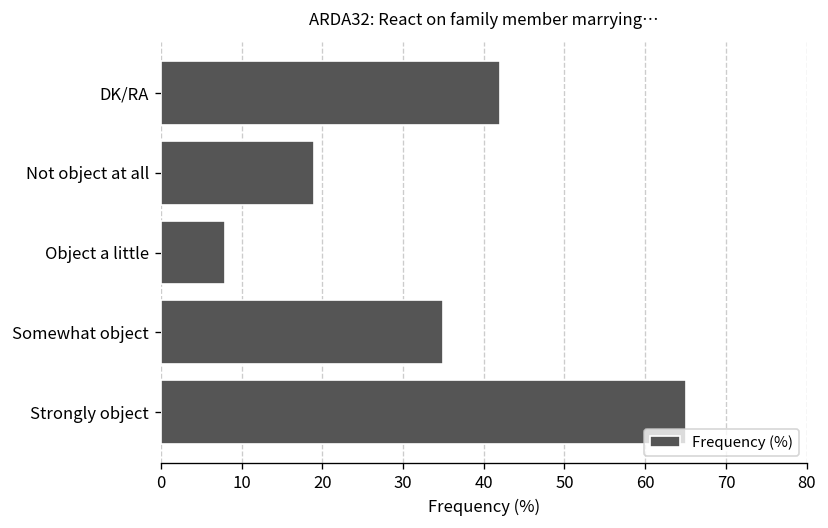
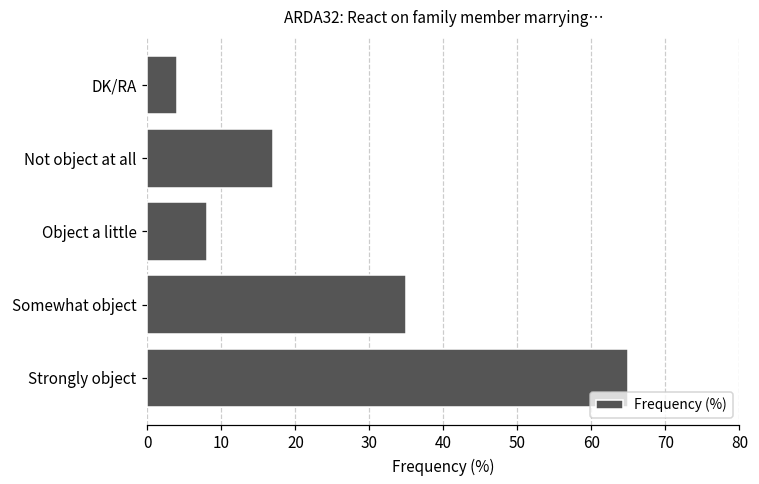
  {
-   "DK/RA": 42,
-   "Not object at all": 19,
+   "DK/RA": 4,
+   "Not object at all": 17,
    "Object a little": 8,
    "Somewhat object": 35,
    "Strongly object": 65
  }
